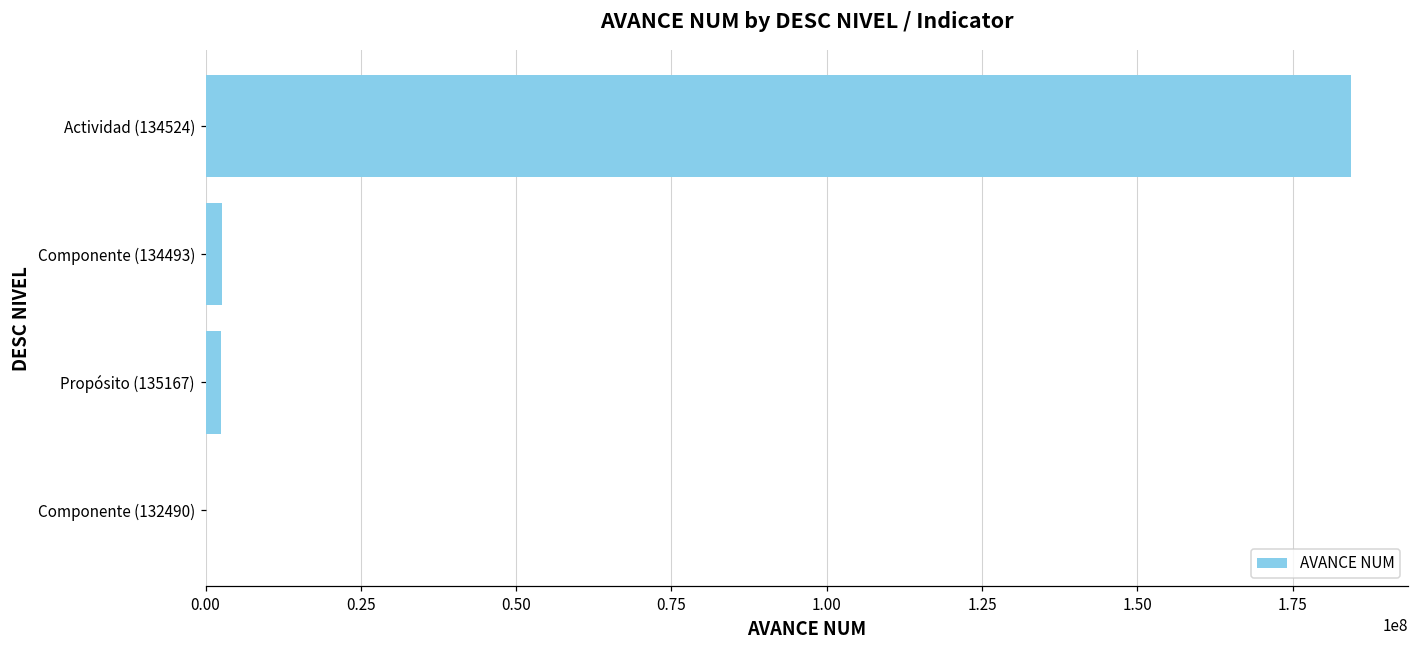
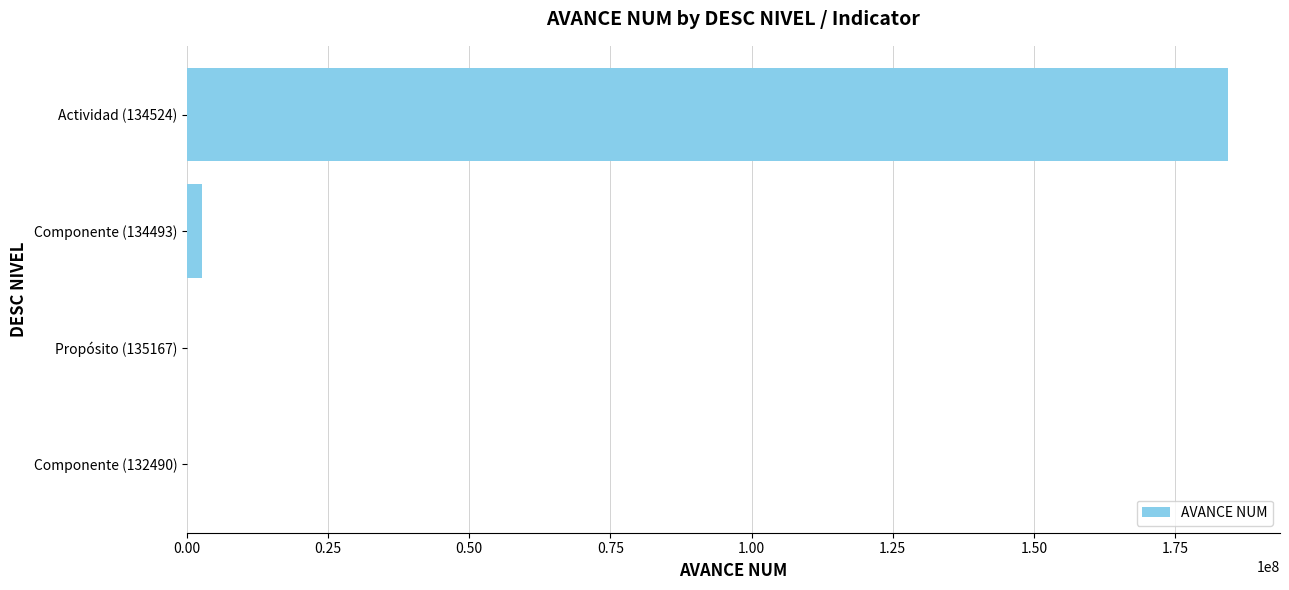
  {
    "Actividad (134524)": 184000000,
    "Componente (134493)": 3000000,
-   "Propósito (135167)": 3000000
+   "Propósito (135167)": 0
  }
